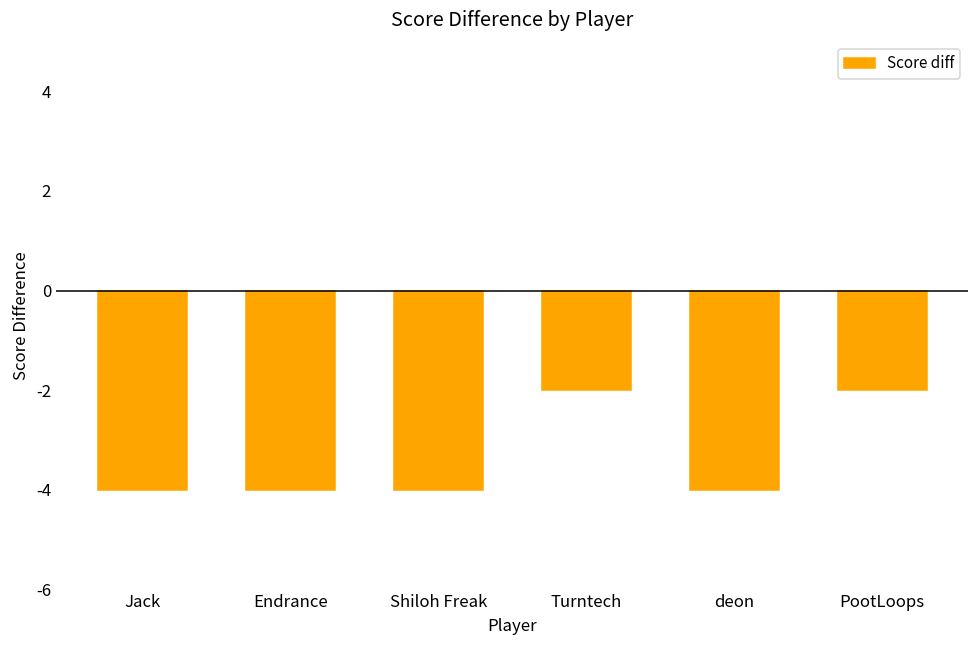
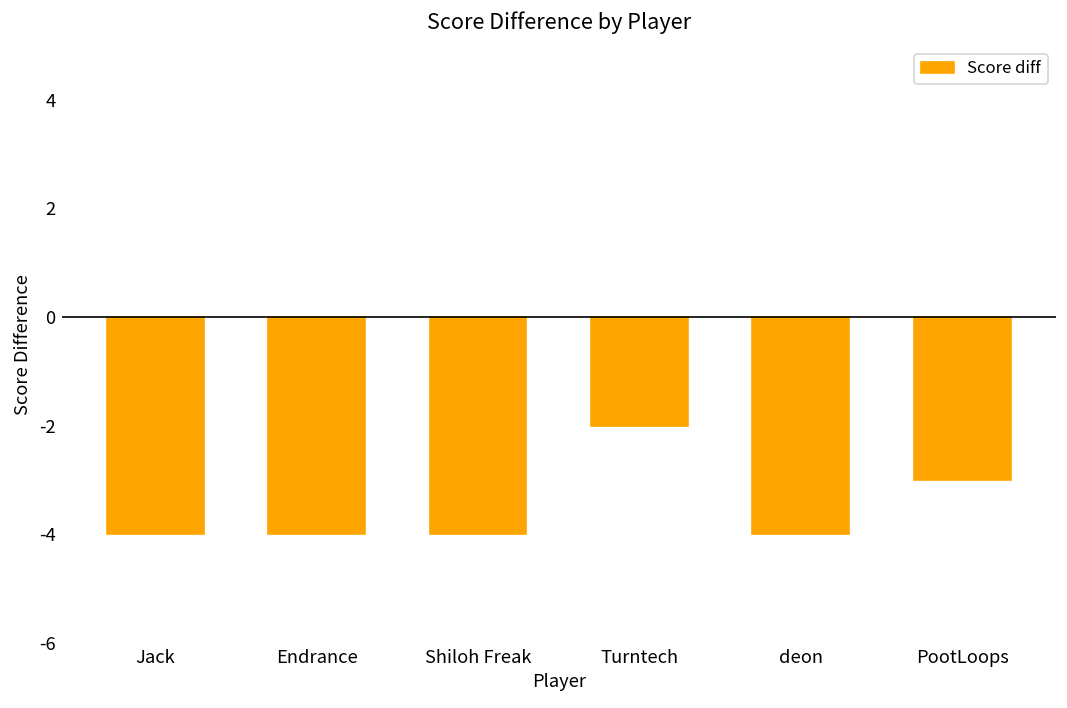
  {
    "Jack": -4,
    "Endrance": -4,
    "Shiloh Freak": -4,
    "Turntech": -2,
    "deon": -4,
-   "PootLoops": -2
+   "PootLoops": -3
  }
